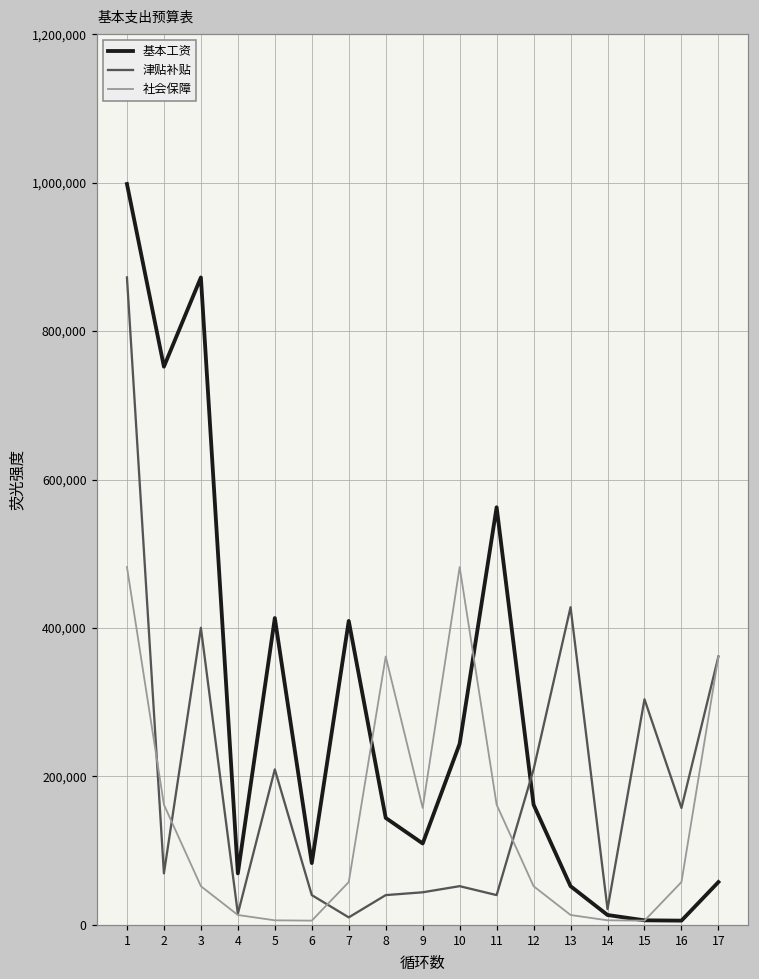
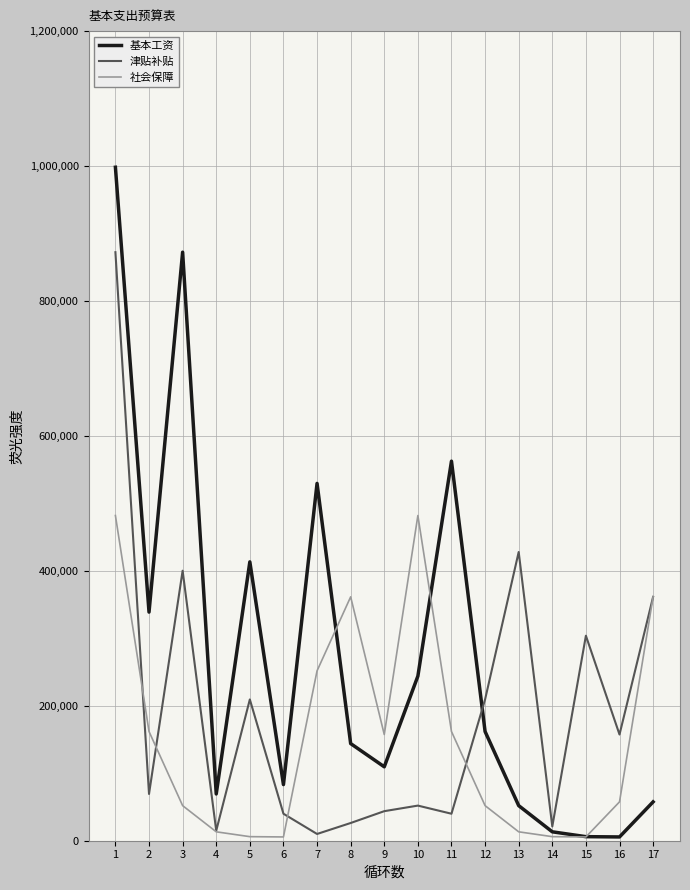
  {
    "基本工资": {
      "1": "1,000,000",
-     "2": "750,000",
+     "2": "340,000",
      "3": "870,000",
      "4": "70,000",
      "5": "410,000",
      "6": "80,000",
-     "7": "410,000",
+     "7": "530,000",
      "8": "140,000",
      "9": "110,000",
      "10": "240,000",
      "11": "560,000",
      "12": "160,000",
      "13": "50,000",
      "14": "10,000",
      "16": "10,000",
      "17": "60,000"
    },
    "津贴补贴": {
      "1": "870,000",
      "2": "70,000",
      "3": "400,000",
      "5": "210,000",
      "6": "40,000",
      "7": "10,000",
-     "8": "40,000",
+     "8": "30,000",
      "9": "40,000",
      "10": "50,000",
      "11": "40,000",
      "12": "210,000",
      "13": "430,000",
      "14": "20,000",
      "15": "300,000",
      "16": "160,000"
    },
    "社会保障": {
      "1": "480,000",
      "2": "160,000",
      "3": "50,000",
      "5": "10,000",
      "6": "10,000",
-     "7": "60,000",
+     "7": "250,000",
      "8": "360,000",
      "9": "160,000",
      "10": "480,000",
      "11": "160,000",
      "12": "50,000",
      "13": "10,000",
      "14": "10,000",
      "16": "60,000"
    }
  }
